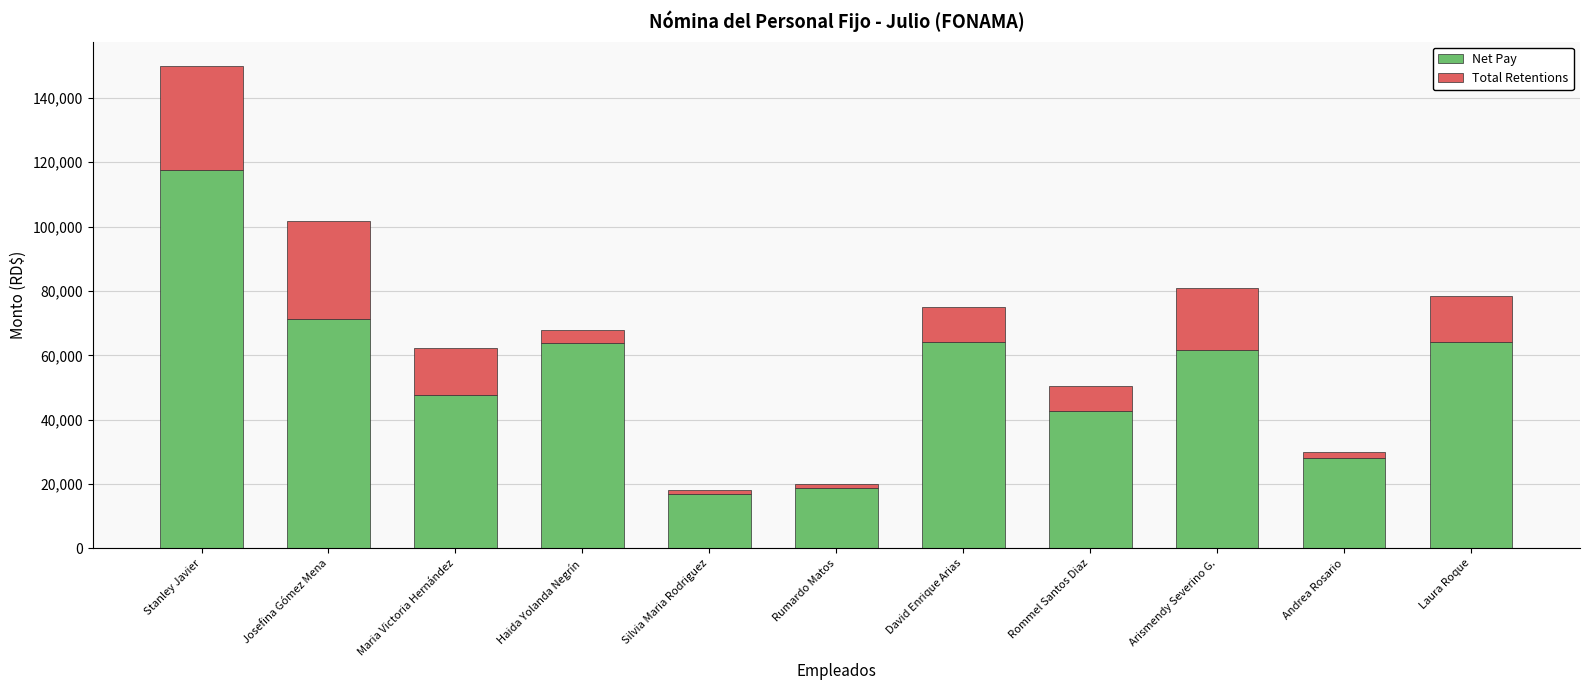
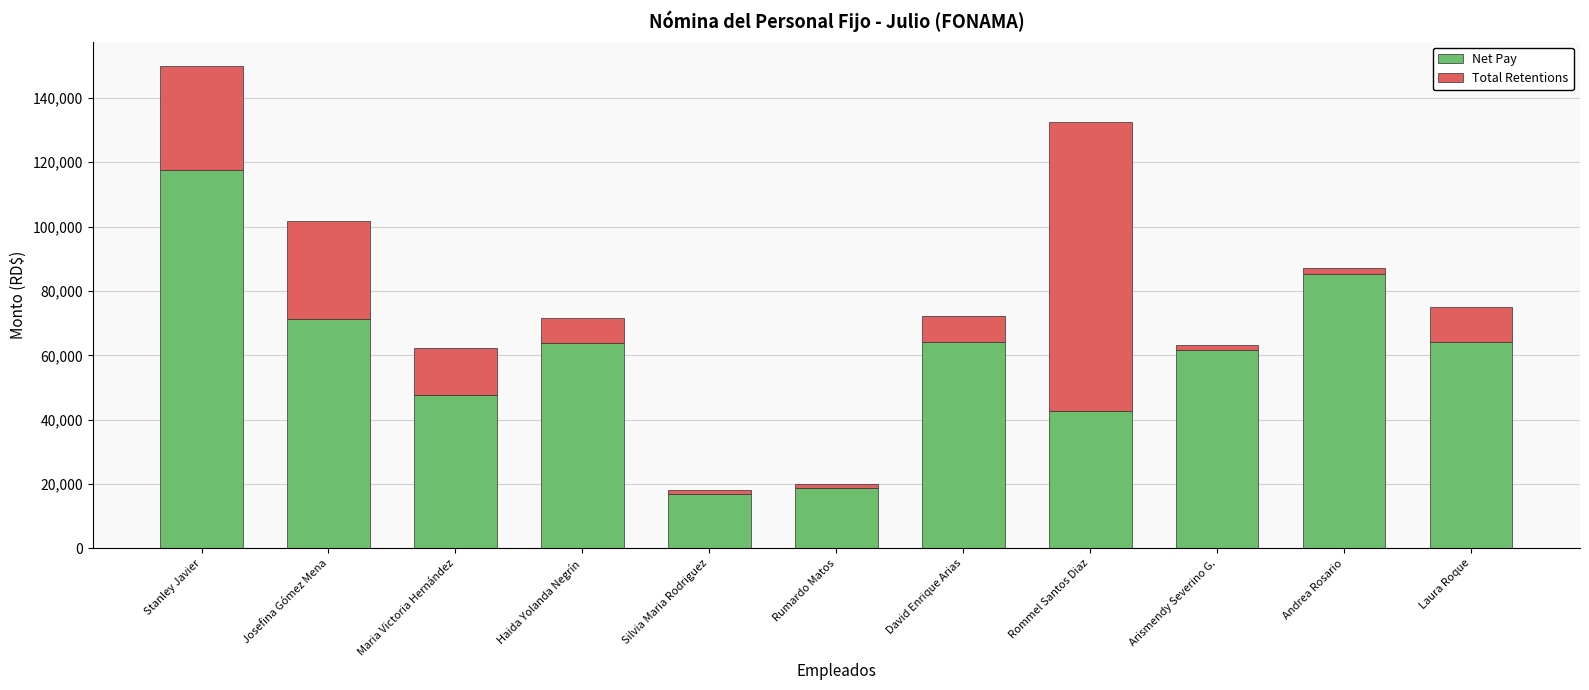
  {
    "Net Pay": {
      "Stanley Javier": "118,000",
      "Josefina Gómez Mena": "71,000",
      "Maria Victoria Hernández": "48,000",
      "Haida Yolanda Negrín": "64,000",
      "Silvia Maria Rodriguez": "17,000",
      "Rumardo Matos": "19,000",
      "David Enrique Arias": "64,000",
      "Rommel Santos Diaz": "43,000",
      "Arismendy Severino G.": "62,000",
-     "Andrea Rosario": "28,000",
+     "Andrea Rosario": "85,000",
      "Laura Roque": "64,000"
    },
    "Total Retentions": {
      "Stanley Javier": "32,000",
      "Josefina Gómez Mena": "30,000",
      "Maria Victoria Hernández": "14,000",
-     "Haida Yolanda Negrín": "4,000",
+     "Haida Yolanda Negrín": "8,000",
      "Silvia Maria Rodriguez": "1,000",
      "Rumardo Matos": "1,000",
-     "David Enrique Arias": "11,000",
-     "Rommel Santos Diaz": "8,000",
-     "Arismendy Severino G.": "19,000",
+     "David Enrique Arias": "8,000",
+     "Rommel Santos Diaz": "90,000",
+     "Arismendy Severino G.": "2,000",
      "Andrea Rosario": "2,000",
-     "Laura Roque": "14,000"
+     "Laura Roque": "11,000"
    }
  }
